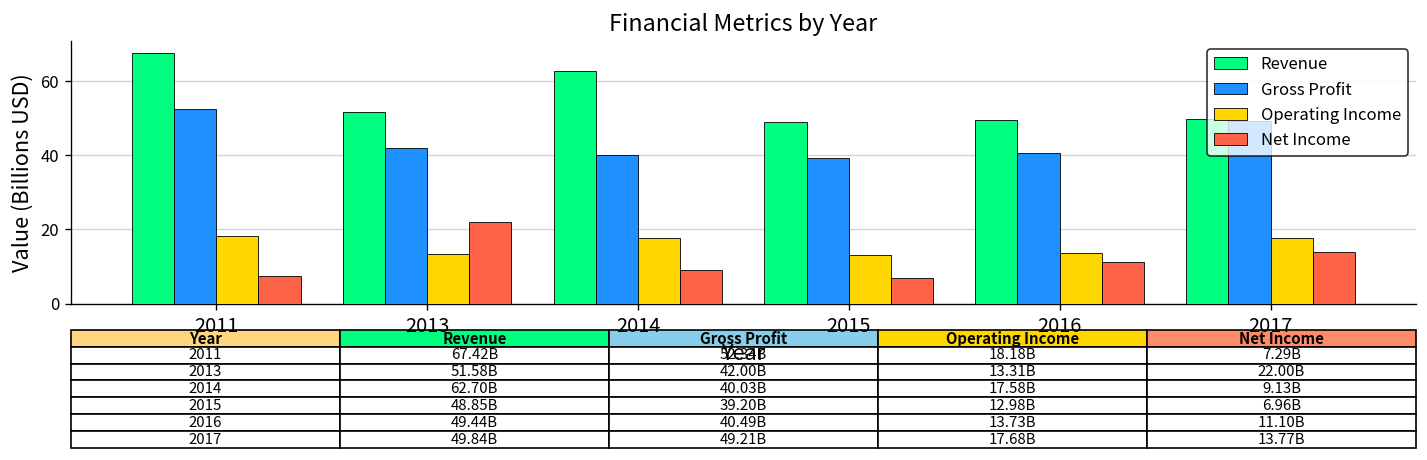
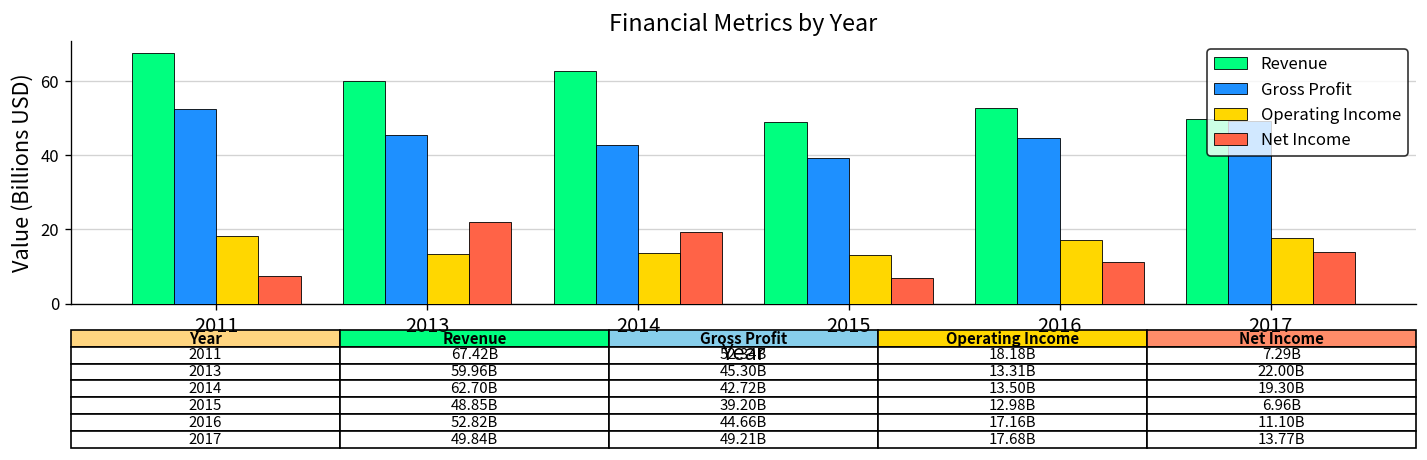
  {
    "Revenue": {
-     "2013": "51.58B",
-     "2016": "49.44B"
+     "2013": "59.96B",
+     "2016": "52.82B"
    },
    "Gross Profit": {
-     "2013": "42.00B",
-     "2014": "40.03B",
-     "2016": "40.49B"
+     "2013": "45.30B",
+     "2014": "42.72B",
+     "2016": "44.66B"
    },
    "Operating Income": {
-     "2014": "17.58B",
-     "2016": "13.73B"
+     "2014": "13.50B",
+     "2016": "17.16B"
    },
    "Net Income": {
-     "2014": "9.13B"
+     "2014": "19.30B"
    }
  }
